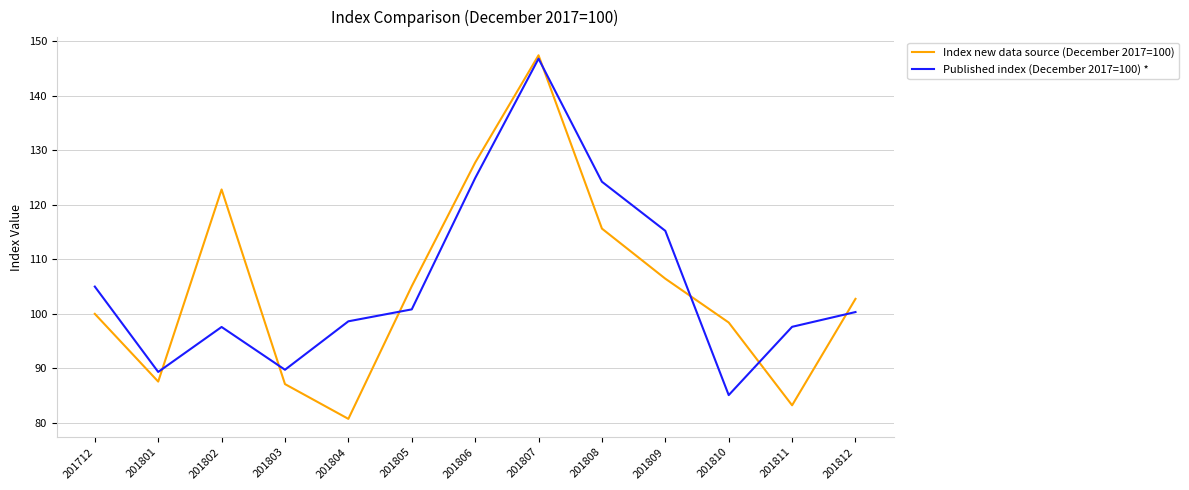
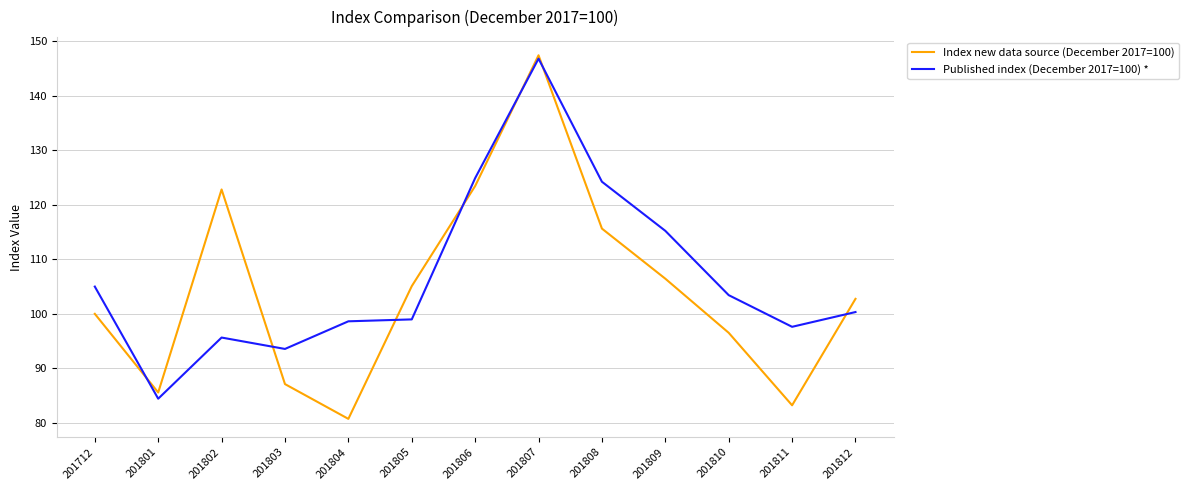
  {
    "Index new data source (December 2017=100)": {
      "201712": 100,
-     "201801": 88,
+     "201801": 86,
      "201802": 123,
      "201803": 87,
      "201804": 81,
      "201805": 105,
-     "201806": 128,
+     "201806": 123,
      "201807": 147,
      "201808": 116,
      "201809": 106,
-     "201810": 98,
+     "201810": 97,
      "201811": 83,
      "201812": 103
    },
    "Published index (December 2017=100) *": {
      "201712": 105,
-     "201801": 89,
-     "201802": 98,
-     "201803": 90,
+     "201801": 84,
+     "201802": 96,
+     "201803": 94,
      "201804": 99,
-     "201805": 101,
+     "201805": 99,
      "201806": 125,
      "201807": 147,
      "201808": 124,
      "201809": 115,
-     "201810": 85,
+     "201810": 103,
      "201811": 98,
      "201812": 100
    }
  }
